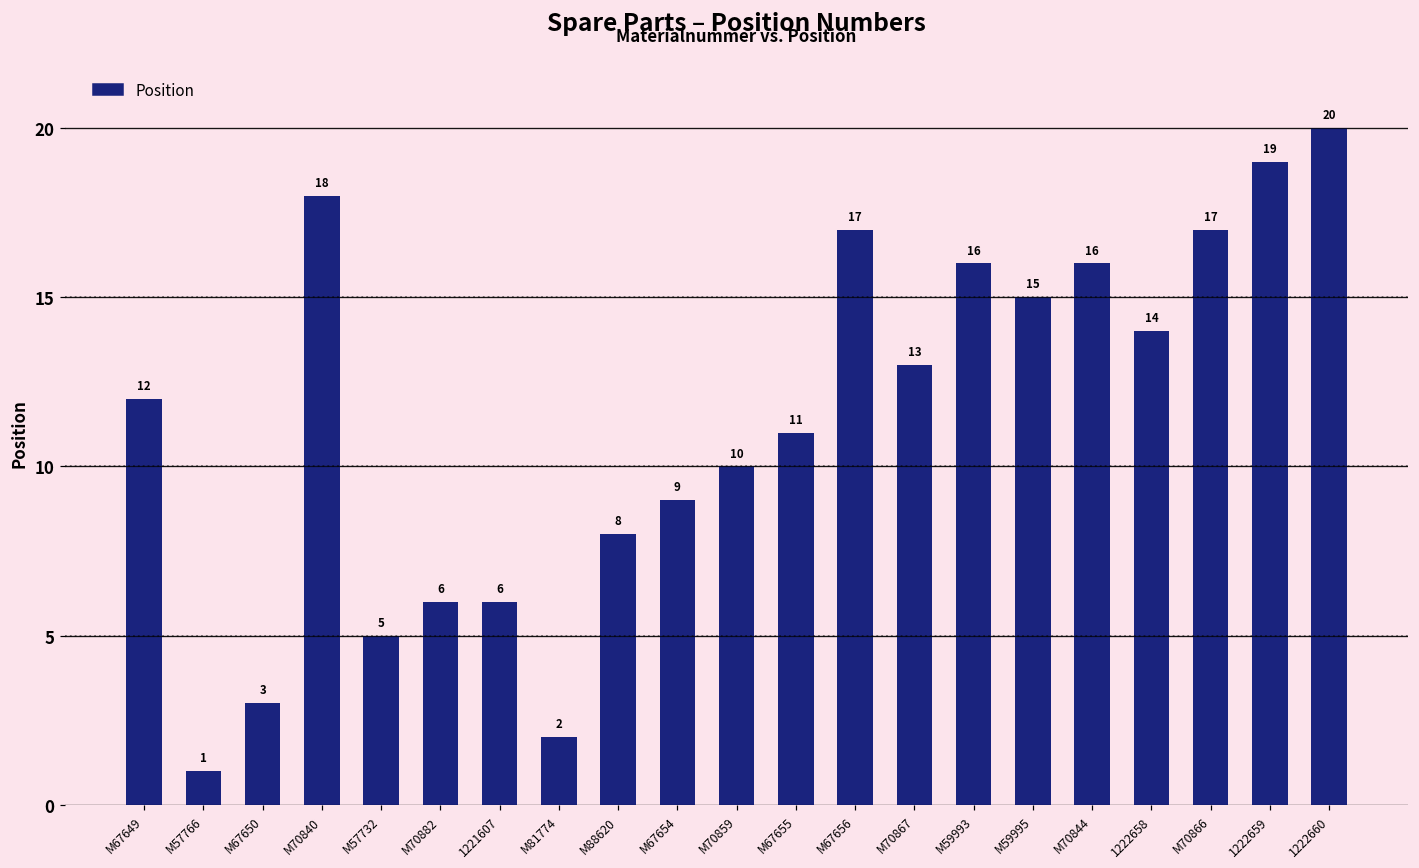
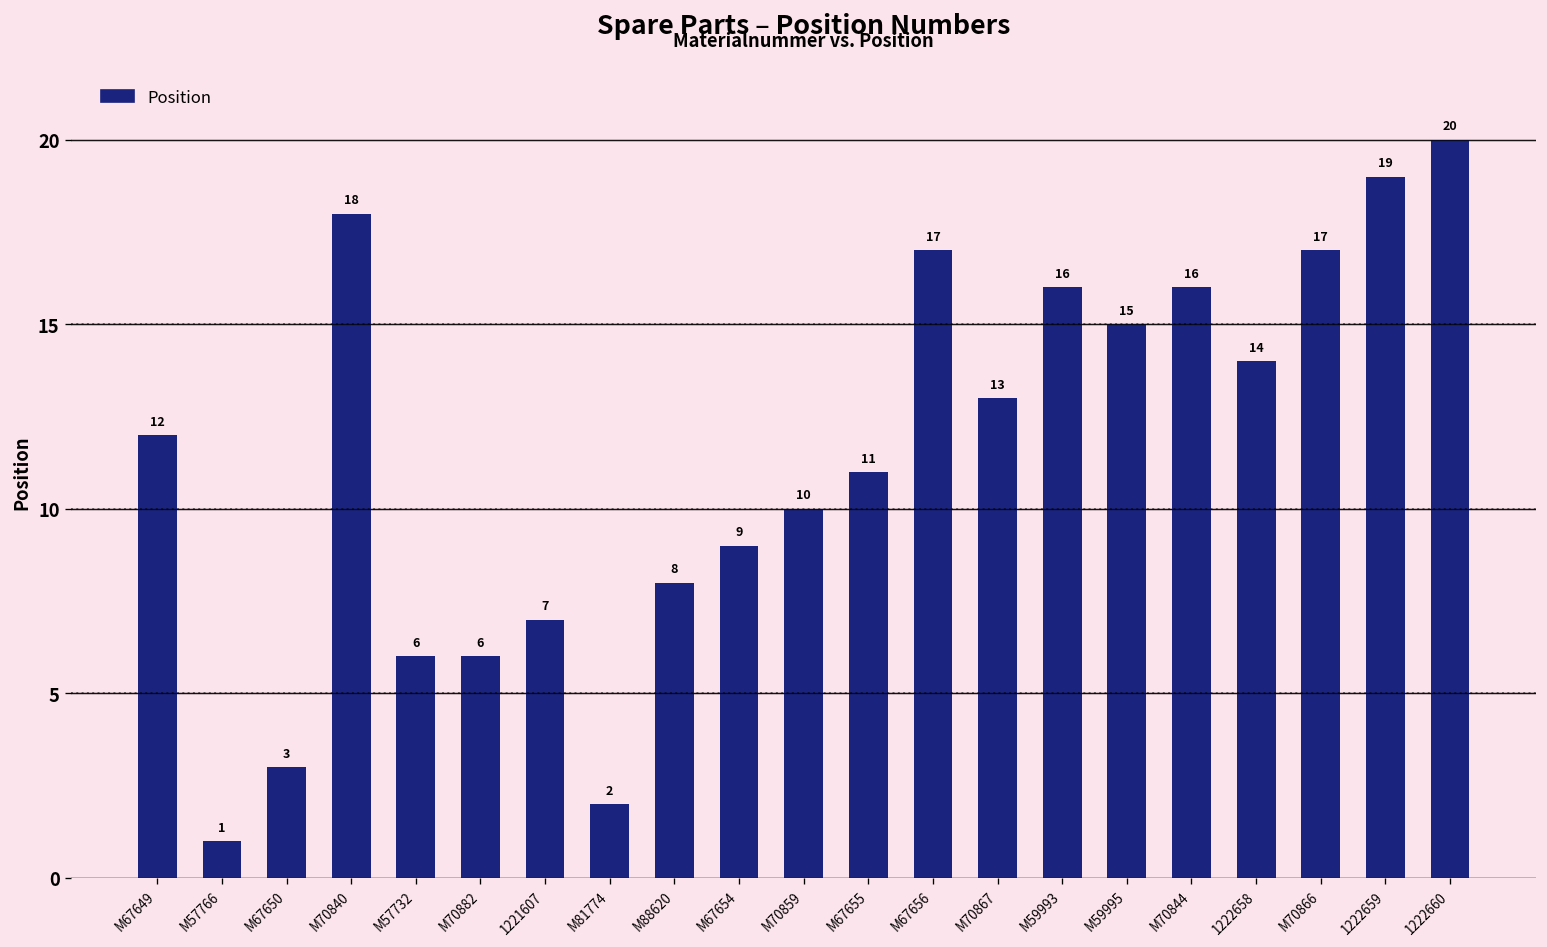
  {
    "M67649": 12,
    "M57766": 1,
    "M67650": 3,
    "M70840": 18,
-   "M57732": 5,
+   "M57732": 6,
    "M70882": 6,
-   "1221607": 6,
+   "1221607": 7,
    "M81774": 2,
    "M88620": 8,
    "M67654": 9,
    "M70859": 10,
    "M67655": 11,
    "M67656": 17,
    "M70867": 13,
    "M59993": 16,
    "M59995": 15,
    "M70844": 16,
    "1222658": 14,
    "M70866": 17,
    "1222659": 19,
    "1222660": 20
  }
